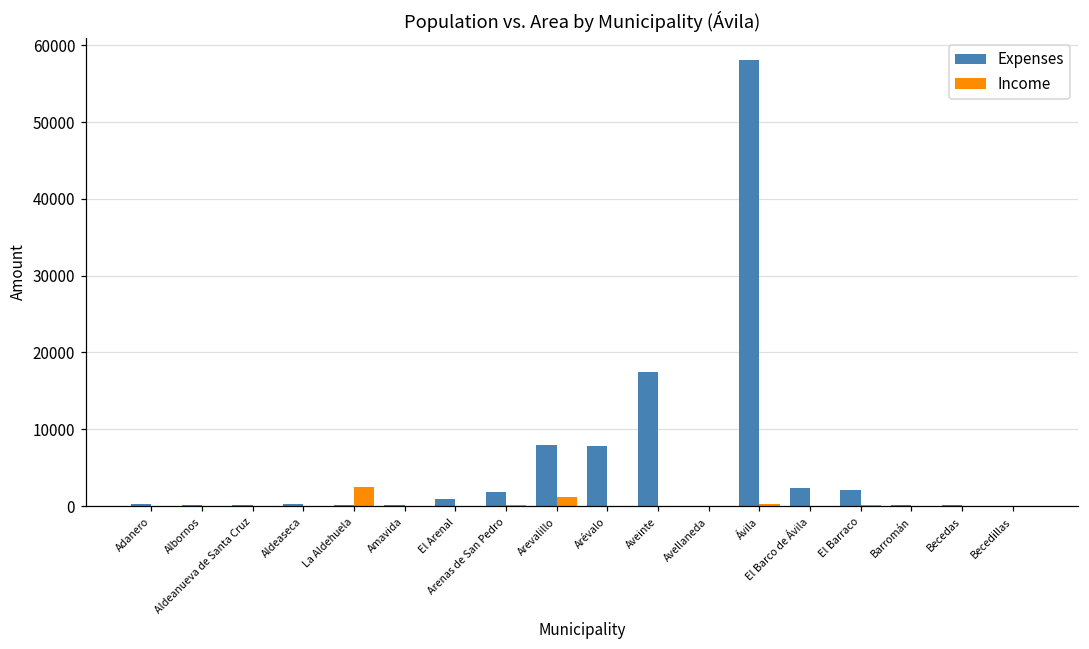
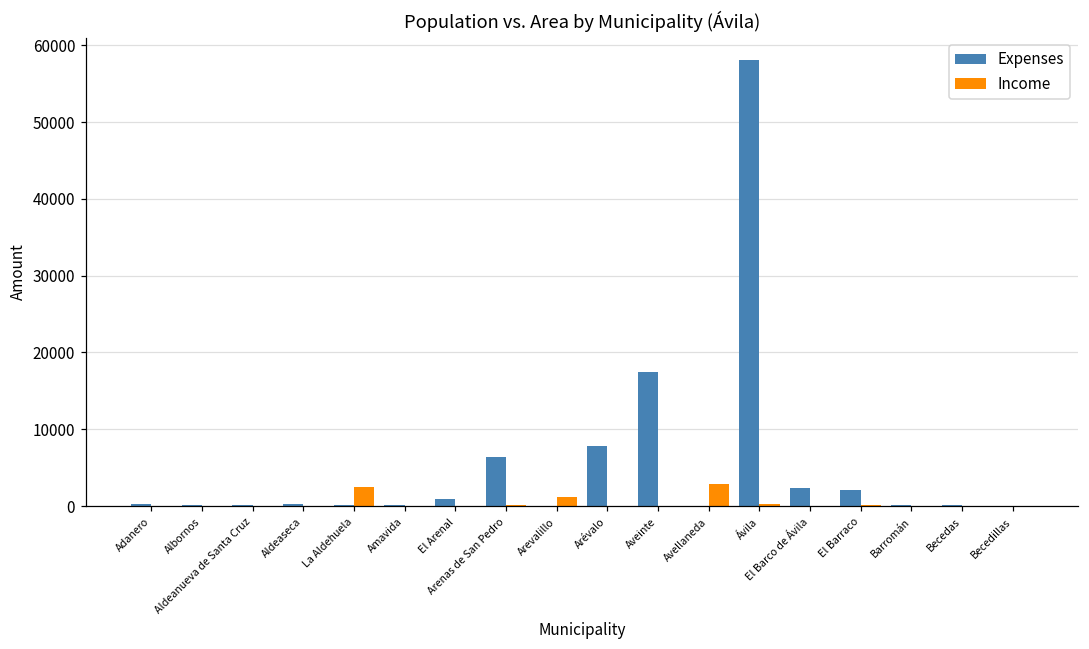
  {
    "Expenses": {
      "El Arenal": 1000,
-     "Arenas de San Pedro": 2000,
-     "Arevalillo": 8000,
+     "Arenas de San Pedro": 6000,
+     "Arevalillo": 0,
      "Arévalo": 8000,
      "Aveinte": 17000,
      "Ávila": 58000,
      "El Barco de Ávila": 2000,
      "El Barraco": 2000
    },
    "Income": {
      "La Aldehuela": 2000,
      "Arevalillo": 1000,
-     "Avellaneda": 0
+     "Avellaneda": 3000
    }
  }
